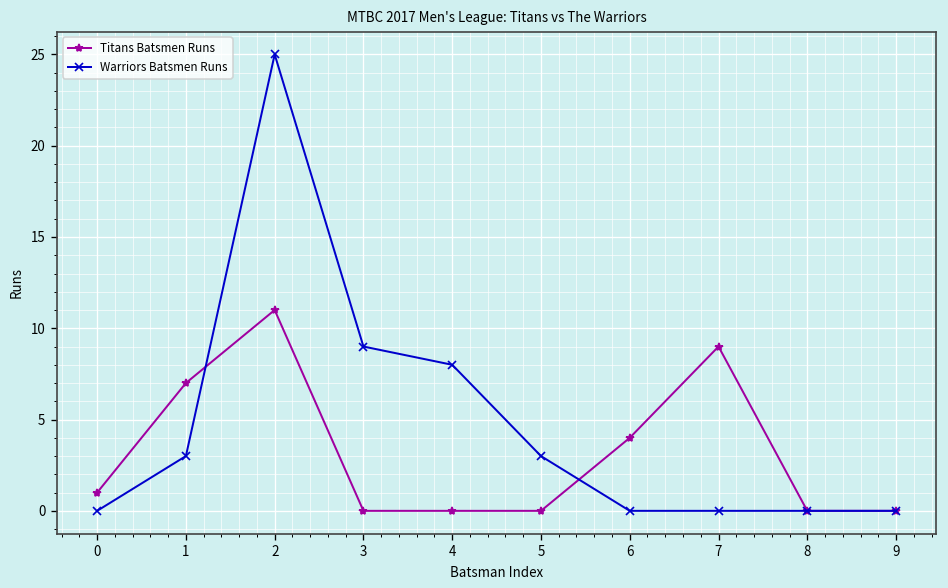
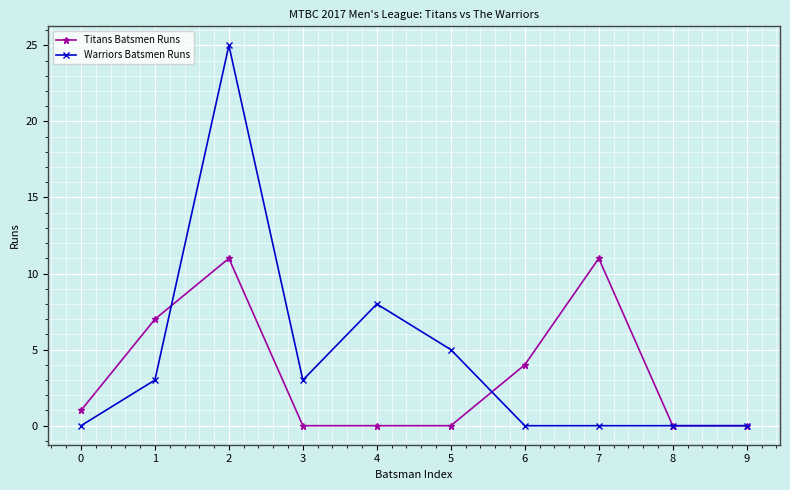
  {
    "Titans Batsmen Runs": {
      "0": 1,
      "1": 7,
      "2": 11,
      "3": 0,
      "4": 0,
      "5": 0,
      "6": 4,
-     "7": 9
+     "7": 11
    },
    "Warriors Batsmen Runs": {
      "0": 0,
      "1": 3,
      "2": 25,
-     "3": 9,
+     "3": 3,
      "4": 8,
-     "5": 3,
+     "5": 5,
      "6": 0,
      "7": 0
    }
  }
